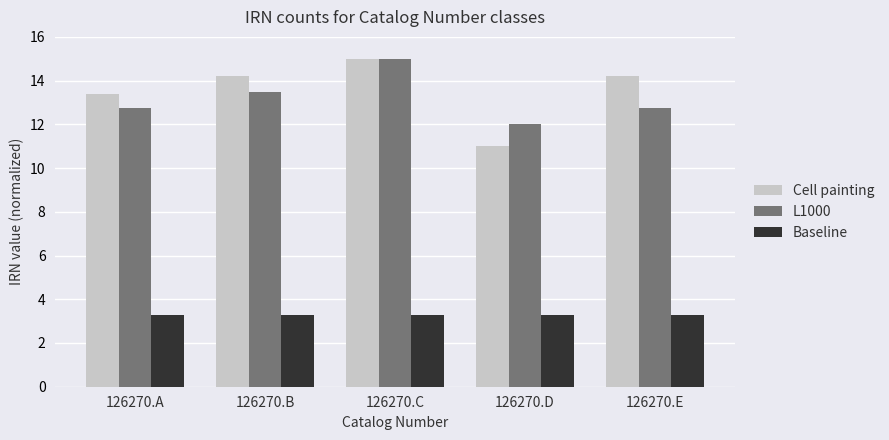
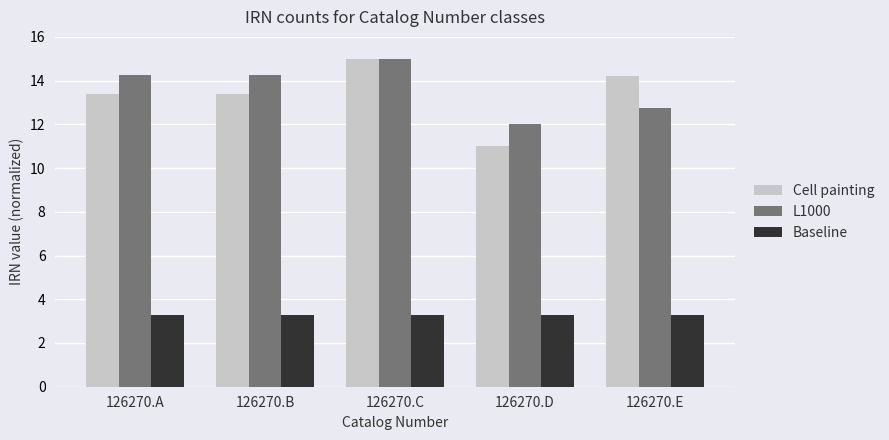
  {
    "Cell painting": {
      "126270.A": 13.4,
-     "126270.B": 14.2,
+     "126270.B": 13.4,
      "126270.C": 15.0,
      "126270.D": 11.0,
      "126270.E": 14.2
    },
    "L1000": {
-     "126270.A": 12.8,
-     "126270.B": 13.5,
+     "126270.A": 14.3,
+     "126270.B": 14.3,
      "126270.C": 15.0,
      "126270.D": 12.0,
      "126270.E": 12.8
    },
    "Baseline": {
      "126270.A": 3.3,
      "126270.B": 3.3,
      "126270.C": 3.3,
      "126270.D": 3.3,
      "126270.E": 3.3
    }
  }
